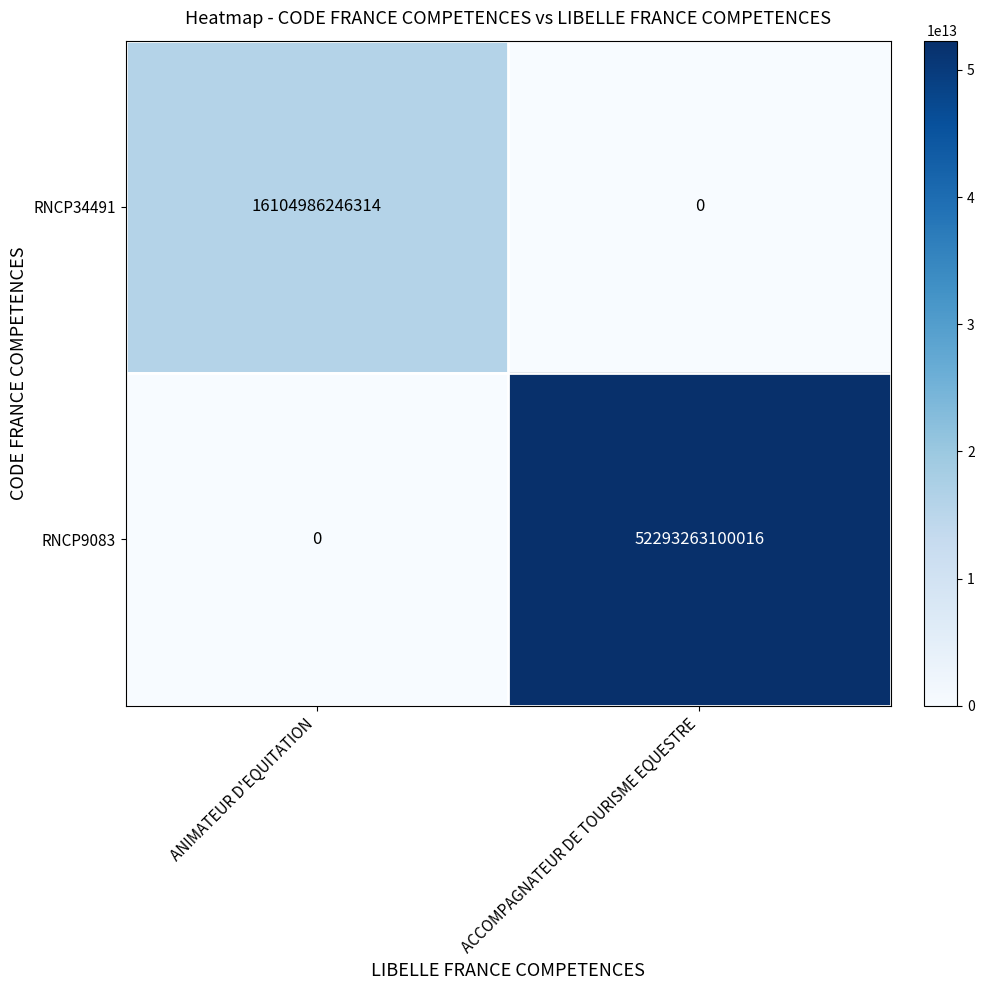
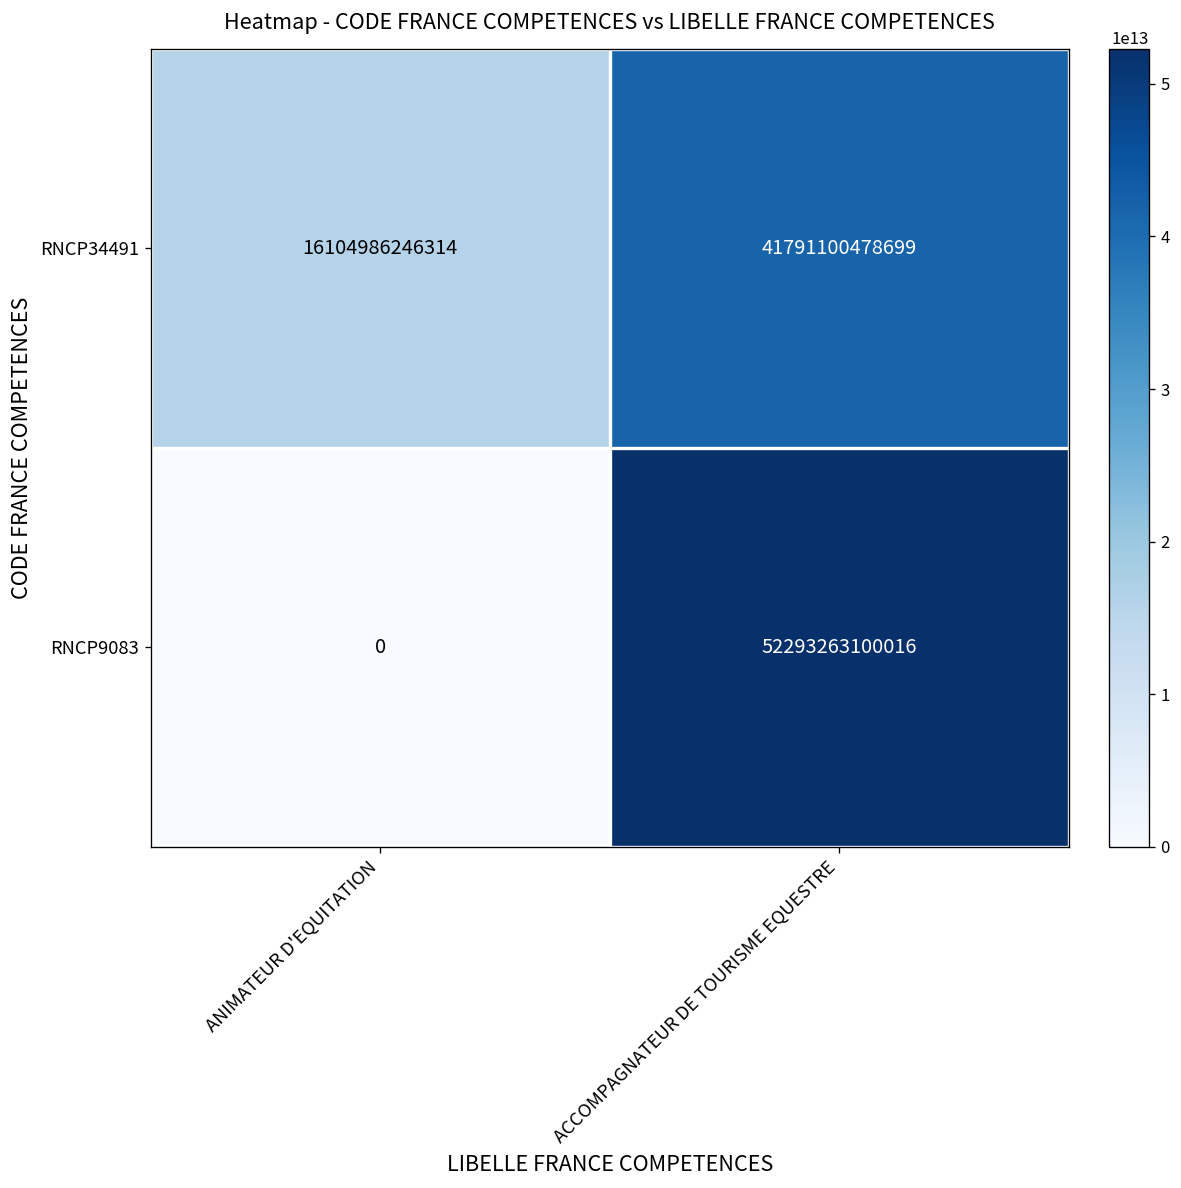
  {
    "RNCP34491": {
      "ANIMATEUR D'EQUITATION": 16104986246314,
-     "ACCOMPAGNATEUR DE TOURISME EQUESTRE": 0
+     "ACCOMPAGNATEUR DE TOURISME EQUESTRE": 41791100478699
    },
    "RNCP9083": {
      "ANIMATEUR D'EQUITATION": 0,
      "ACCOMPAGNATEUR DE TOURISME EQUESTRE": 52293263100016
    }
  }
